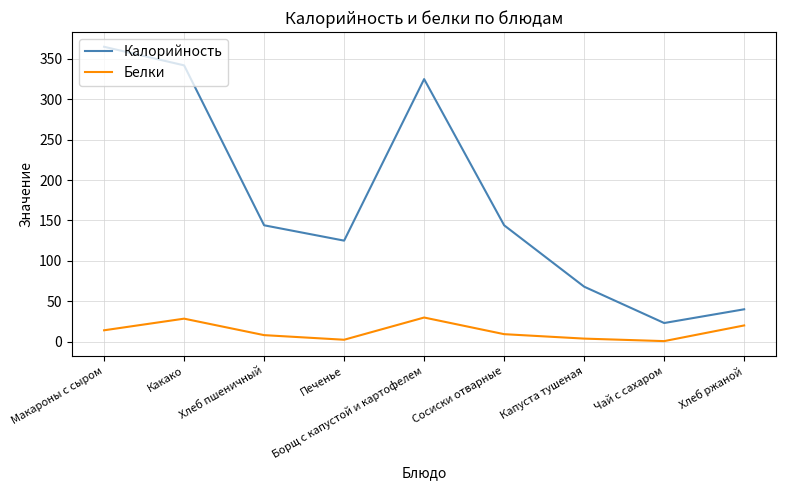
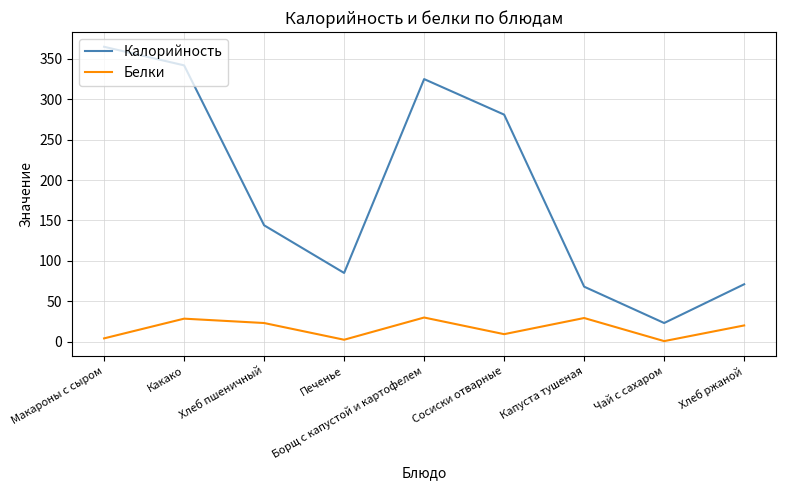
  {
    "Калорийность": {
      "Хлеб пшеничный": 140,
-     "Печенье": 130,
+     "Печенье": 90,
      "Борщ с капустой и картофелем": 330,
-     "Сосиски отварные": 140,
+     "Сосиски отварные": 280,
      "Капуста тушеная": 70,
      "Чай с сахаром": 20,
-     "Хлеб ржаной": 40
+     "Хлеб ржаной": 70
    },
    "Белки": {
-     "Макароны с сыром": 10,
+     "Макароны с сыром": 0,
      "Какако": 30,
-     "Хлеб пшеничный": 10,
+     "Хлеб пшеничный": 20,
      "Печенье": 0,
      "Борщ с капустой и картофелем": 30,
      "Сосиски отварные": 10,
-     "Капуста тушеная": 0,
+     "Капуста тушеная": 30,
      "Чай с сахаром": 0,
      "Хлеб ржаной": 20
    }
  }
